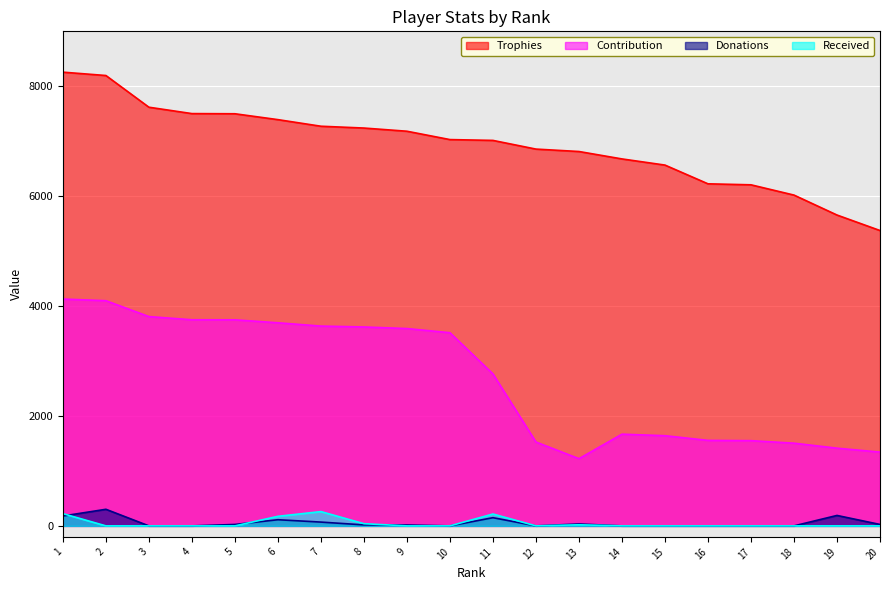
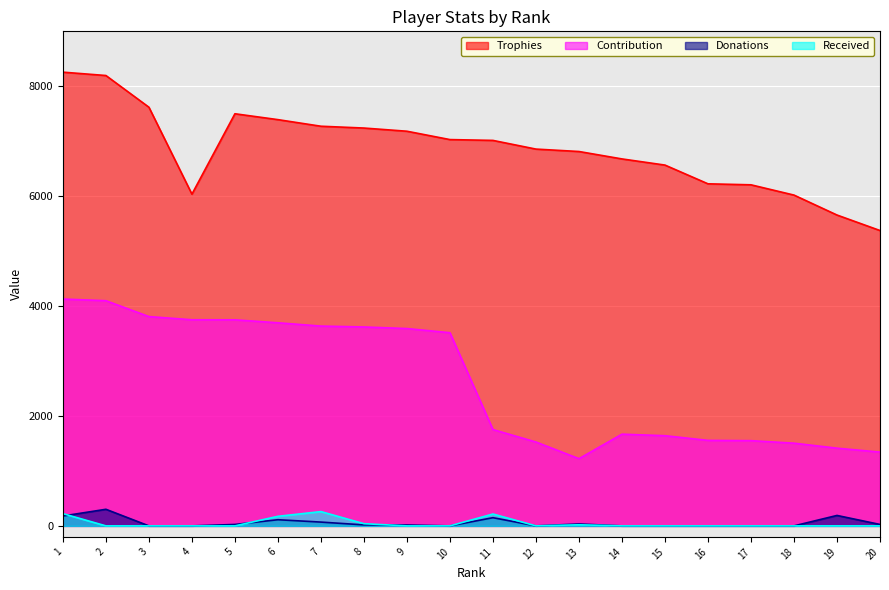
  {
    "Trophies": {
      "1": 8300,
      "2": 8200,
      "3": 7600,
-     "4": 7500,
+     "4": 6000,
      "5": 7500,
      "6": 7400,
      "7": 7300,
      "8": 7200,
      "9": 7200,
      "10": 7000,
      "11": 7000,
      "12": 6900,
      "13": 6800,
      "14": 6700,
      "15": 6600,
      "16": 6200,
      "17": 6200,
      "18": 6000,
      "19": 5700,
      "20": 5400
    },
    "Contribution": {
      "1": 4100,
      "2": 4100,
      "3": 3800,
      "4": 3800,
      "5": 3800,
      "6": 3700,
      "7": 3600,
      "8": 3600,
      "9": 3600,
      "10": 3500,
-     "11": 2800,
+     "11": 1800,
      "12": 1500,
      "13": 1200,
      "14": 1700,
      "15": 1600,
      "16": 1600,
      "17": 1600,
      "18": 1500,
      "19": 1400,
      "20": 1300
    },
    "Donations": {
      "2": 300,
      "6": 100,
      "7": 100,
      "11": 100,
      "19": 200
    },
    "Received": {
      "2": 0,
      "6": 200,
      "7": 300,
      "11": 200,
      "19": 0
    }
  }
